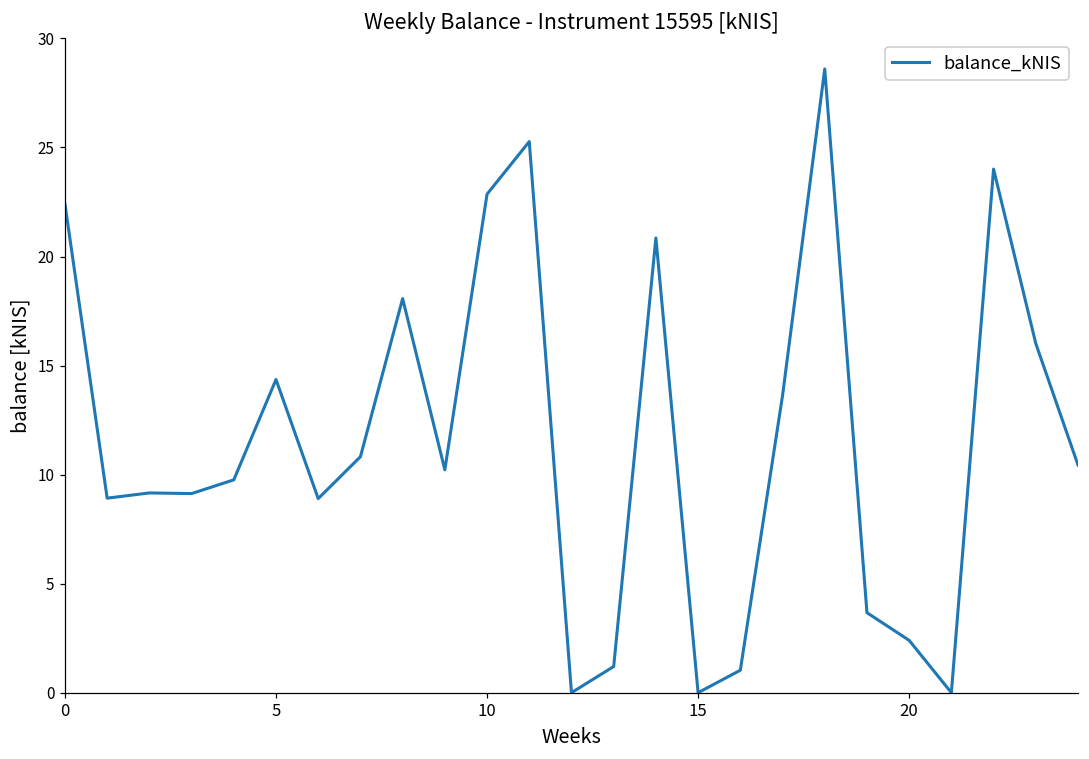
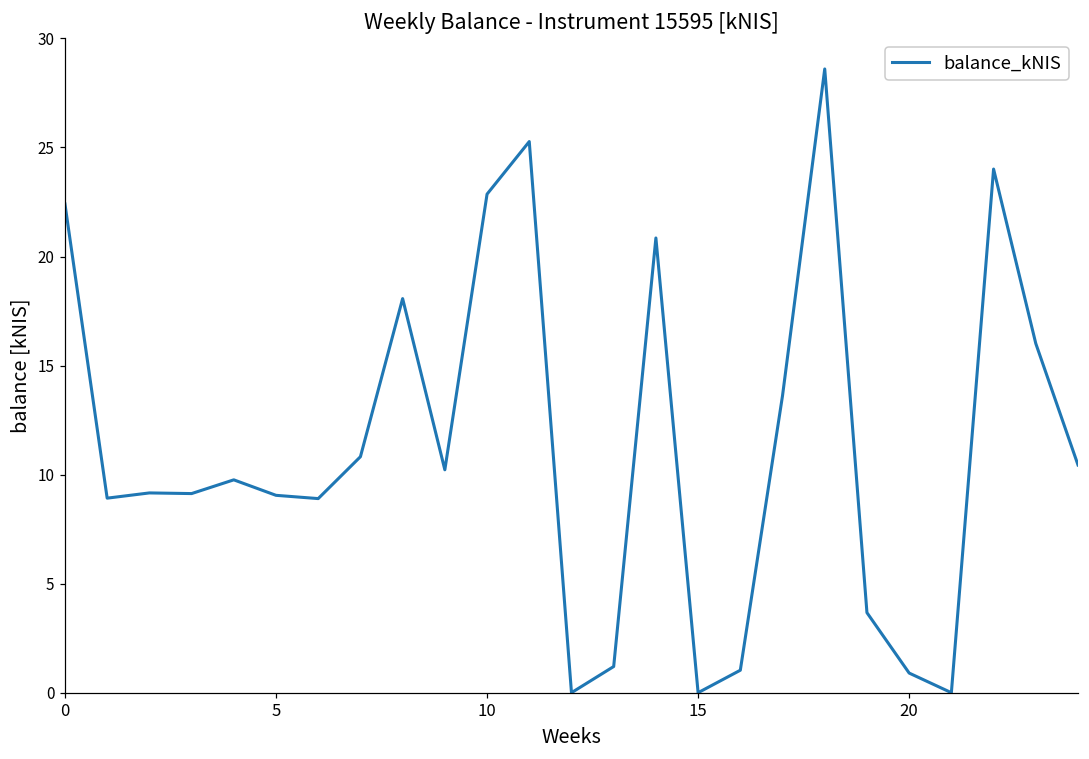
  {
    "0": 22.4,
-   "5": 14.4,
+   "5": 9.1,
    "10": 22.9,
    "15": 0.0,
-   "20": 2.4
+   "20": 0.9
  }
